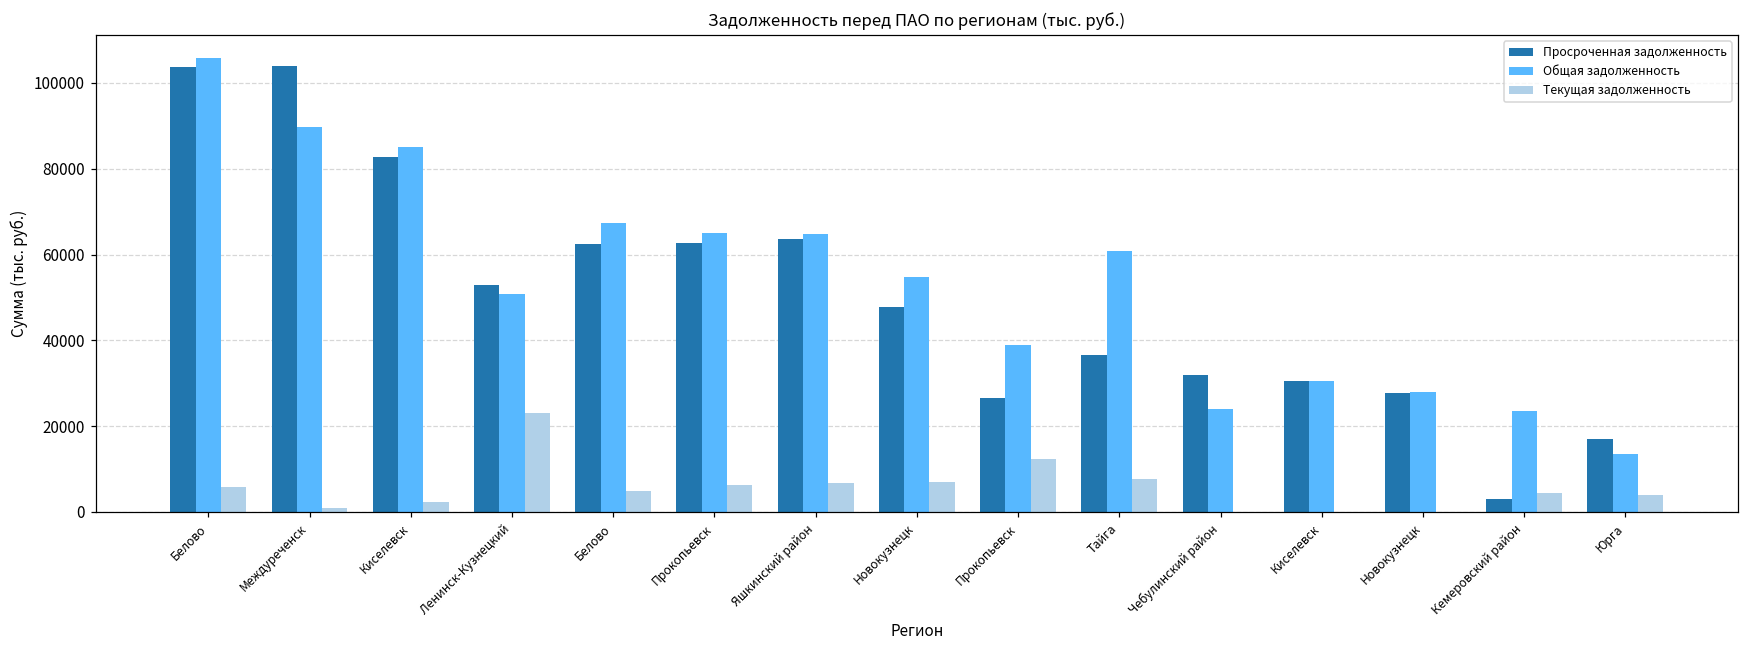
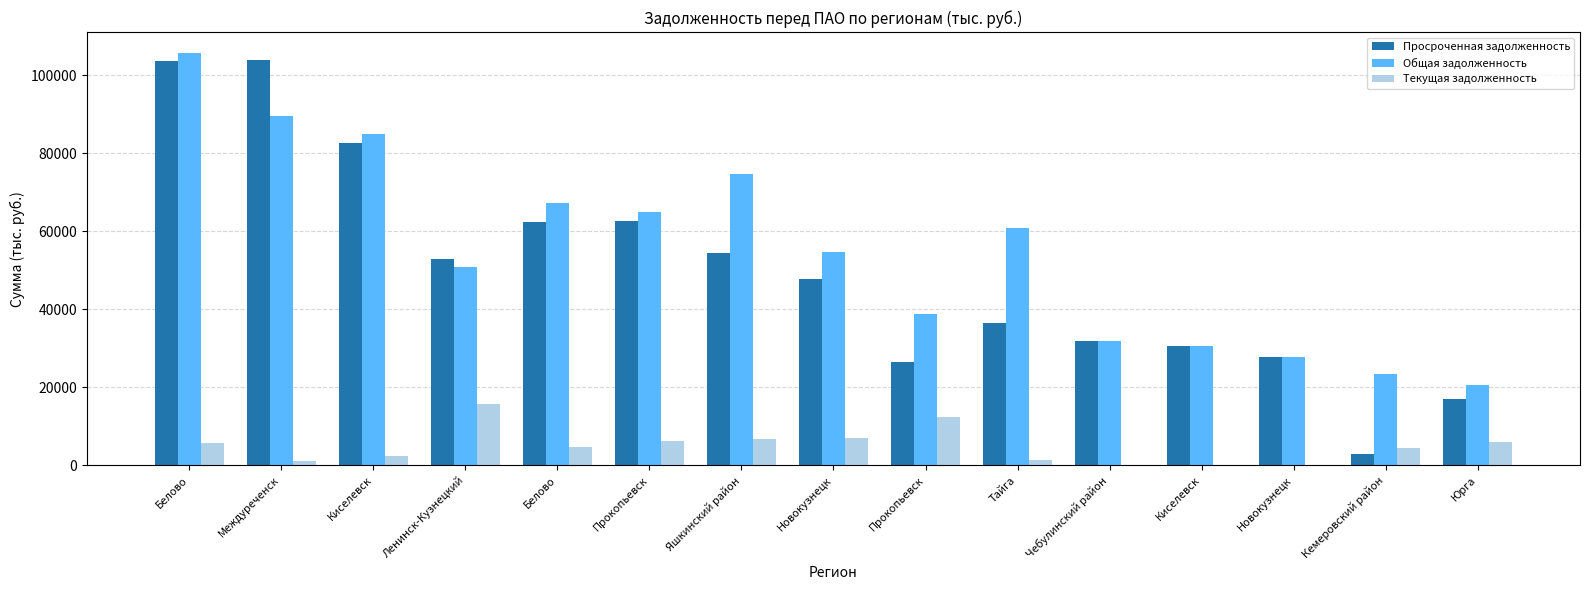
  {
    "Просроченная задолженность": {
      "Междуреченск": 104000,
      "Ленинск-Кузнецкий": 53000,
-     "Яшкинский район": 64000,
+     "Яшкинский район": 55000,
      "Тайга": 37000,
      "Чебулинский район": 32000,
      "Кемеровский район": 3000,
      "Юрга": 17000
    },
    "Общая задолженность": {
      "Междуреченск": 90000,
      "Ленинск-Кузнецкий": 51000,
-     "Яшкинский район": 65000,
+     "Яшкинский район": 75000,
      "Тайга": 61000,
-     "Чебулинский район": 24000,
+     "Чебулинский район": 32000,
      "Кемеровский район": 23000,
-     "Юрга": 14000
+     "Юрга": 21000
    },
    "Текущая задолженность": {
      "Междуреченск": 1000,
-     "Ленинск-Кузнецкий": 23000,
+     "Ленинск-Кузнецкий": 16000,
      "Яшкинский район": 7000,
-     "Тайга": 8000,
+     "Тайга": 1000,
      "Чебулинский район": 0,
      "Кемеровский район": 4000,
-     "Юрга": 4000
+     "Юрга": 6000
    }
  }
